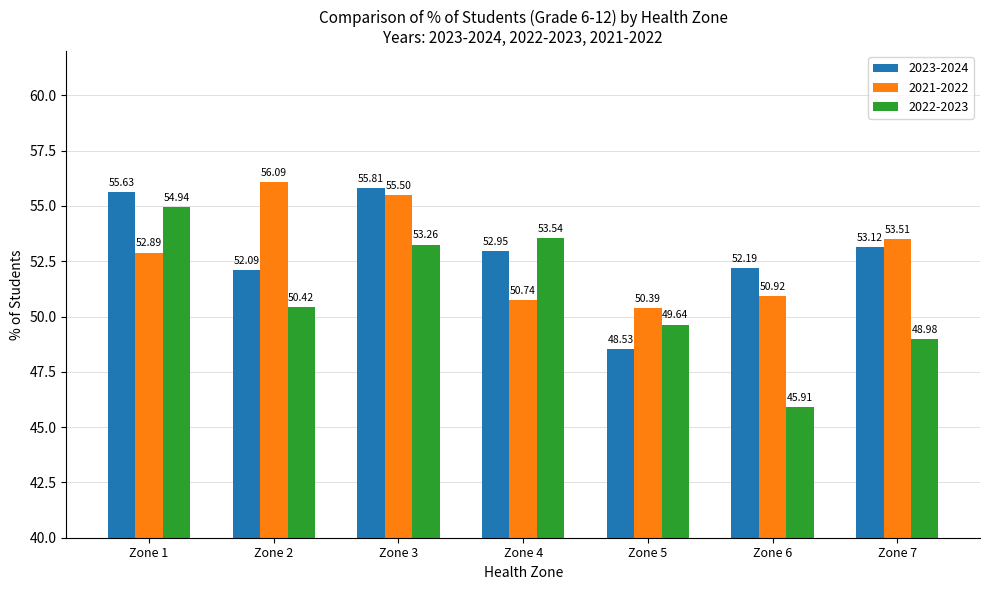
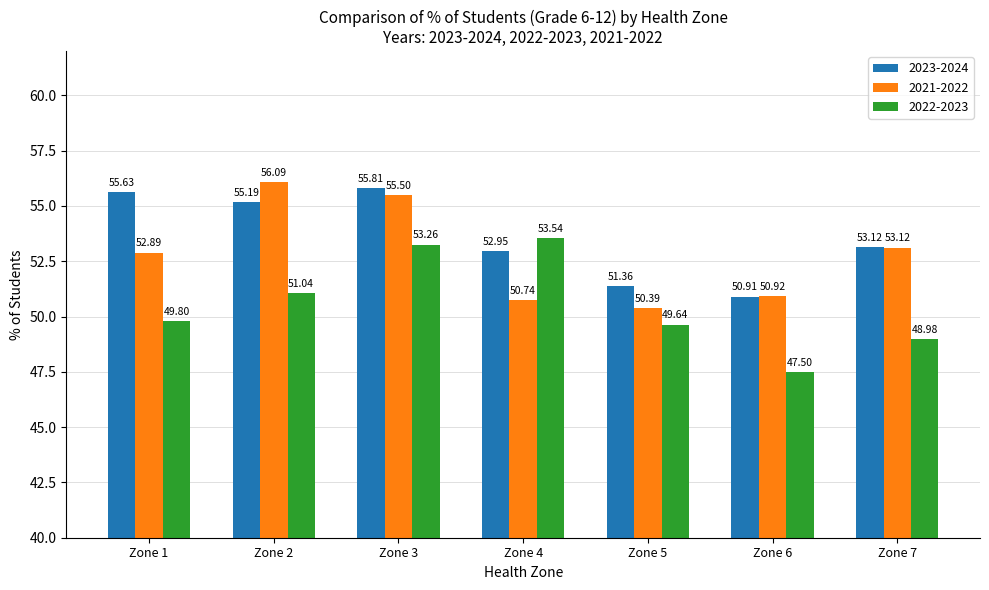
  {
    "2023-2024": {
      "Zone 1": 55.63,
-     "Zone 2": 52.09,
+     "Zone 2": 55.19,
      "Zone 3": 55.81,
      "Zone 4": 52.95,
-     "Zone 5": 48.53,
-     "Zone 6": 52.19,
+     "Zone 5": 51.36,
+     "Zone 6": 50.91,
      "Zone 7": 53.12
    },
    "2021-2022": {
      "Zone 1": 52.89,
      "Zone 2": 56.09,
      "Zone 3": 55.50,
      "Zone 4": 50.74,
      "Zone 5": 50.39,
      "Zone 6": 50.92,
-     "Zone 7": 53.51
+     "Zone 7": 53.12
    },
    "2022-2023": {
-     "Zone 1": 54.94,
-     "Zone 2": 50.42,
+     "Zone 1": 49.80,
+     "Zone 2": 51.04,
      "Zone 3": 53.26,
      "Zone 4": 53.54,
      "Zone 5": 49.64,
-     "Zone 6": 45.91,
+     "Zone 6": 47.50,
      "Zone 7": 48.98
    }
  }
